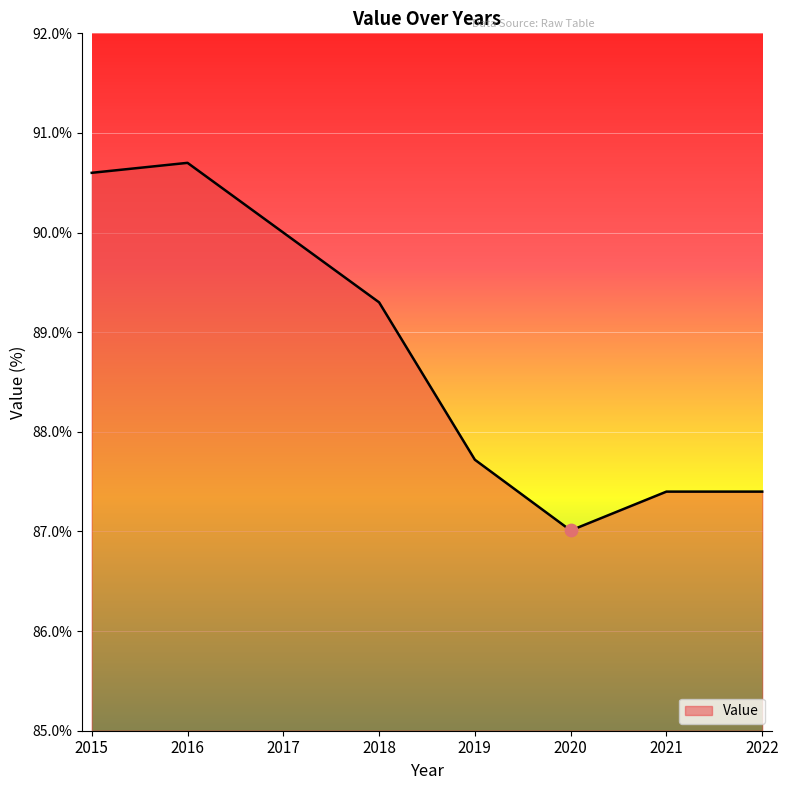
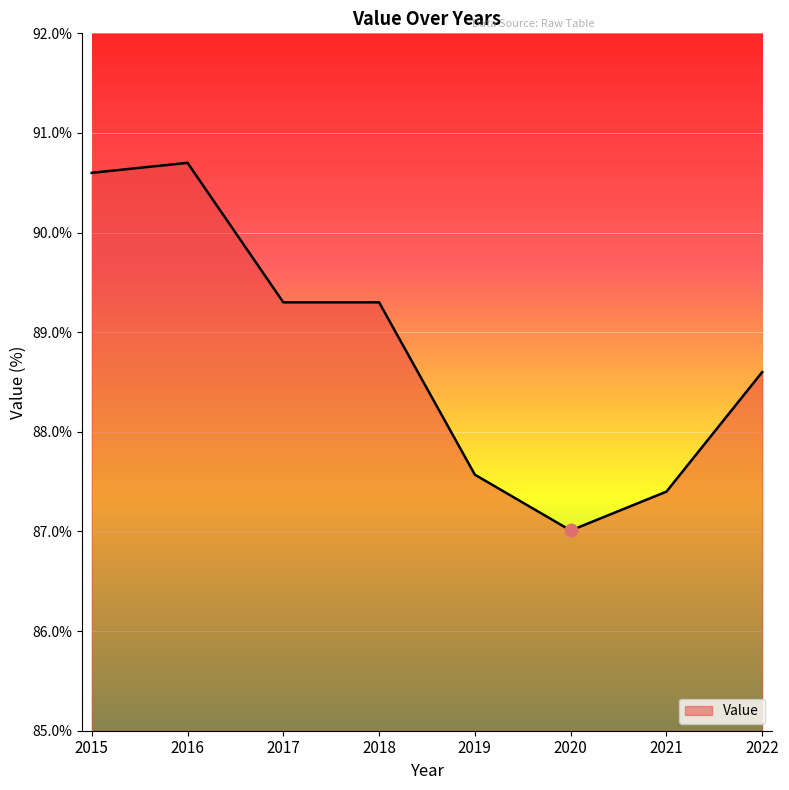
  {
    "Value": {
      "2015": "90.6%",
      "2016": "90.7%",
-     "2017": "90.0%",
+     "2017": "89.3%",
      "2018": "89.3%",
-     "2019": "87.7%",
+     "2019": "87.6%",
      "2021": "87.4%",
-     "2022": "87.4%"
+     "2022": "88.6%"
    }
  }
